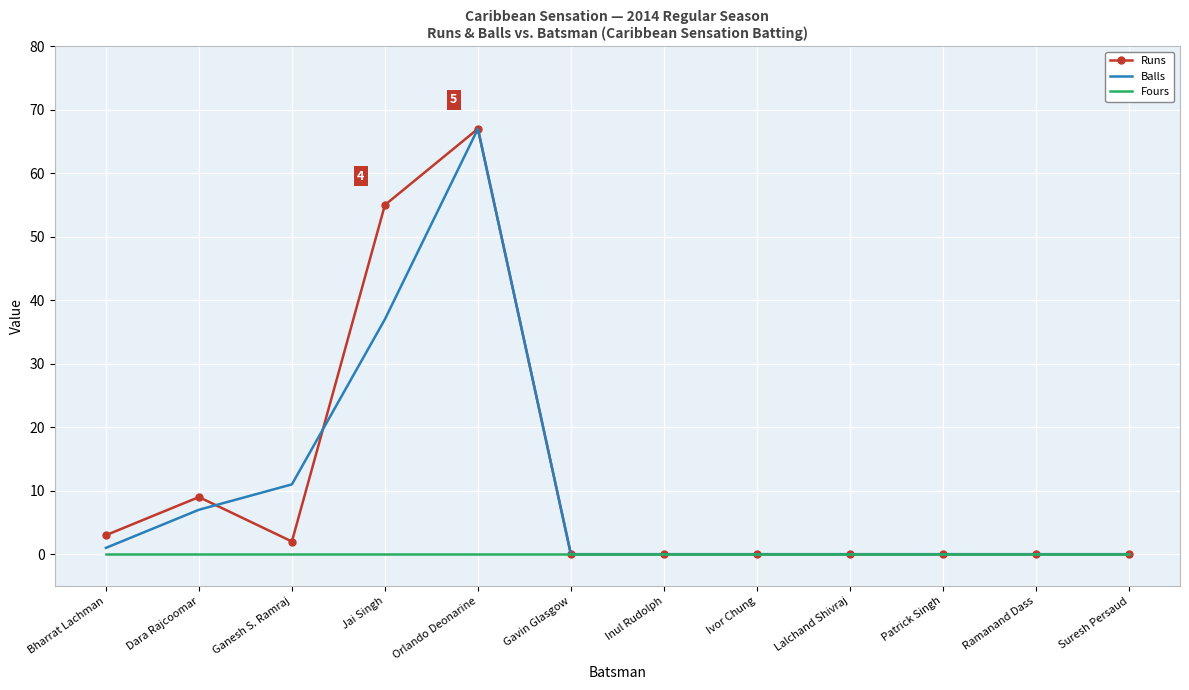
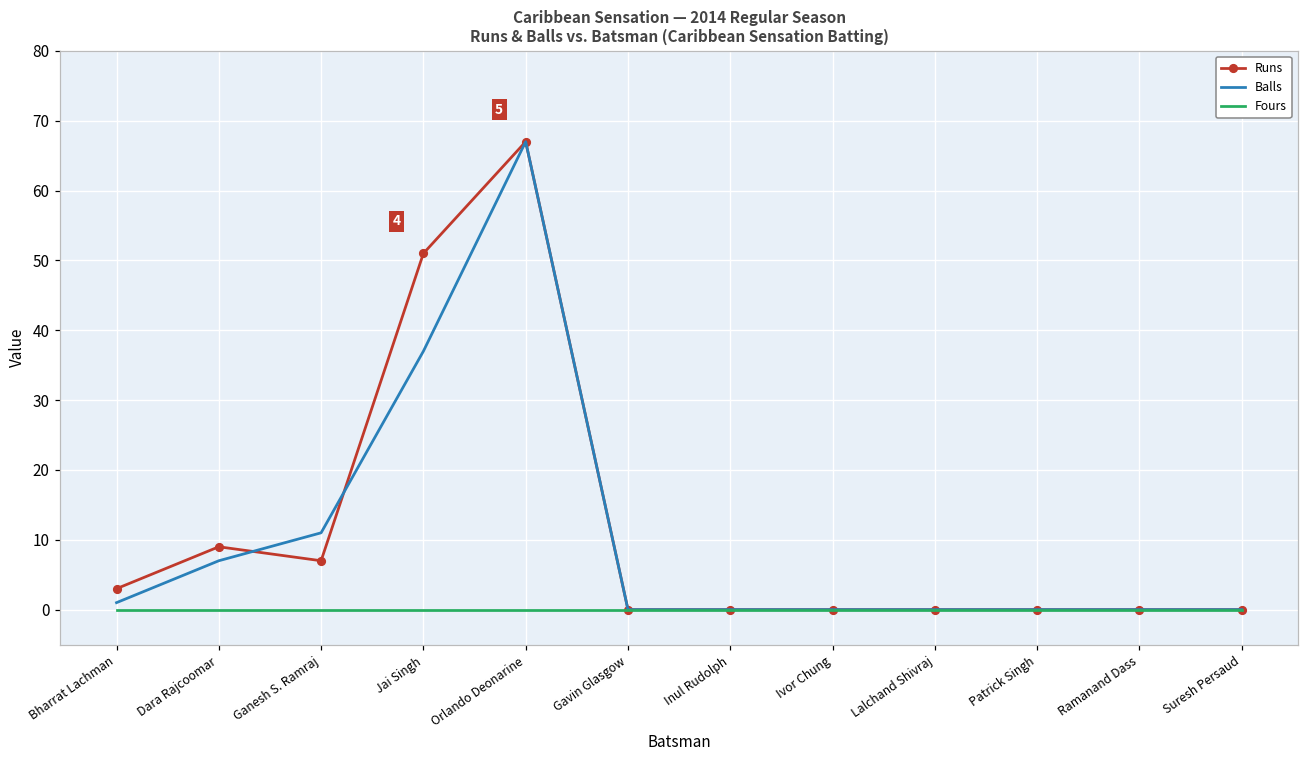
  {
    "Runs": {
      "Bharrat Lachman": 3,
      "Dara Rajcoomar": 9,
-     "Ganesh S. Ramraj": 2,
-     "Jai Singh": 55
+     "Ganesh S. Ramraj": 7,
+     "Jai Singh": 51
    },
    "Balls": {
      "Bharrat Lachman": 1,
      "Dara Rajcoomar": 7,
      "Ganesh S. Ramraj": 11,
      "Jai Singh": 37
    },
    "Fours": {
      "Bharrat Lachman": 0,
      "Dara Rajcoomar": 0,
      "Ganesh S. Ramraj": 0,
      "Jai Singh": 0,
      "Orlando Deonarine": 0
    }
  }
